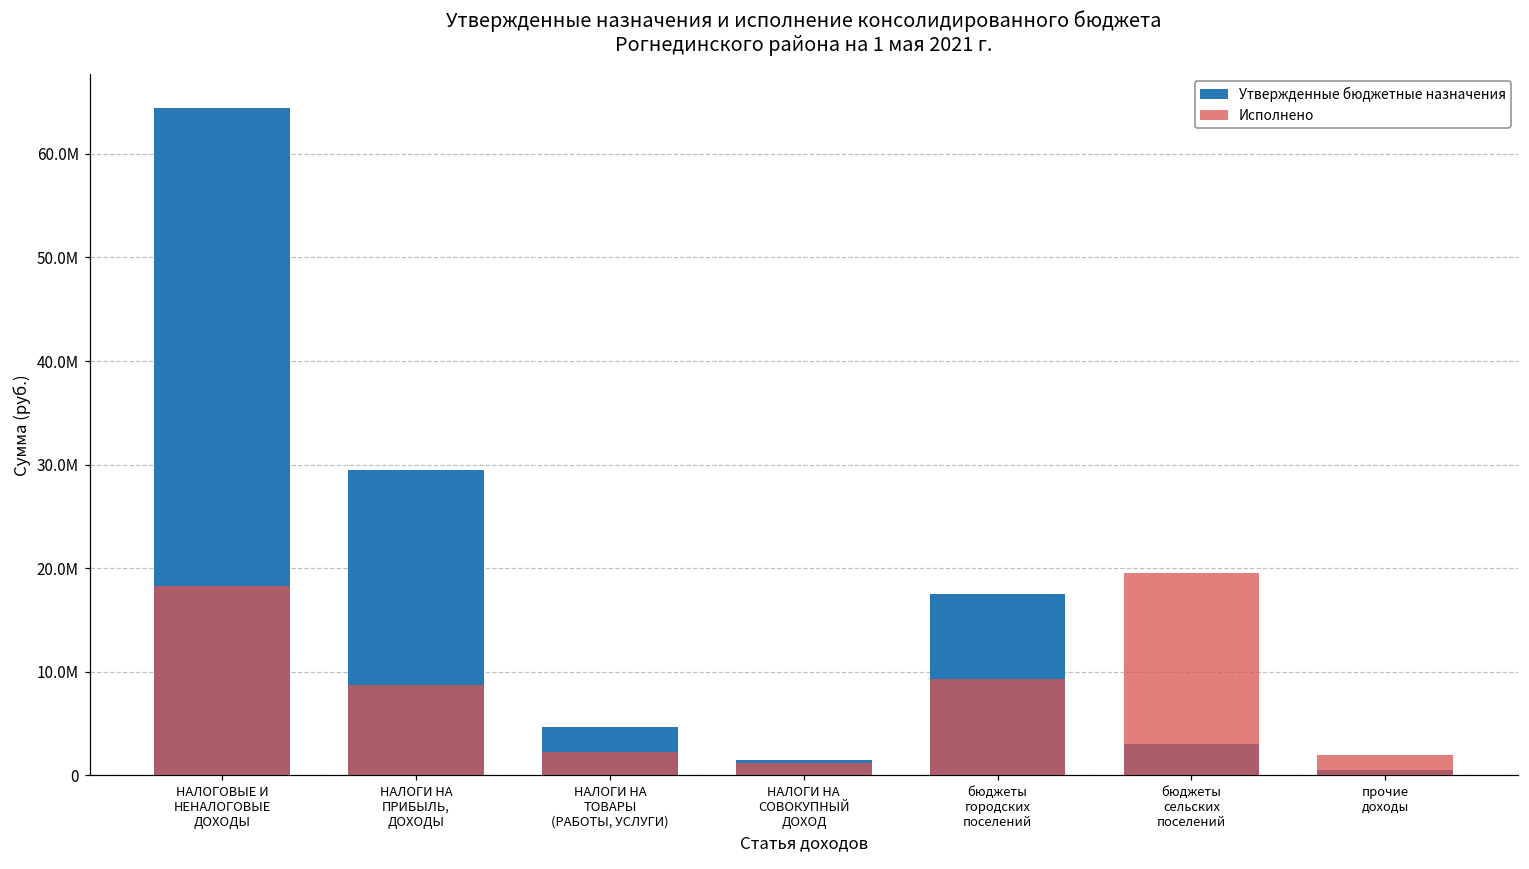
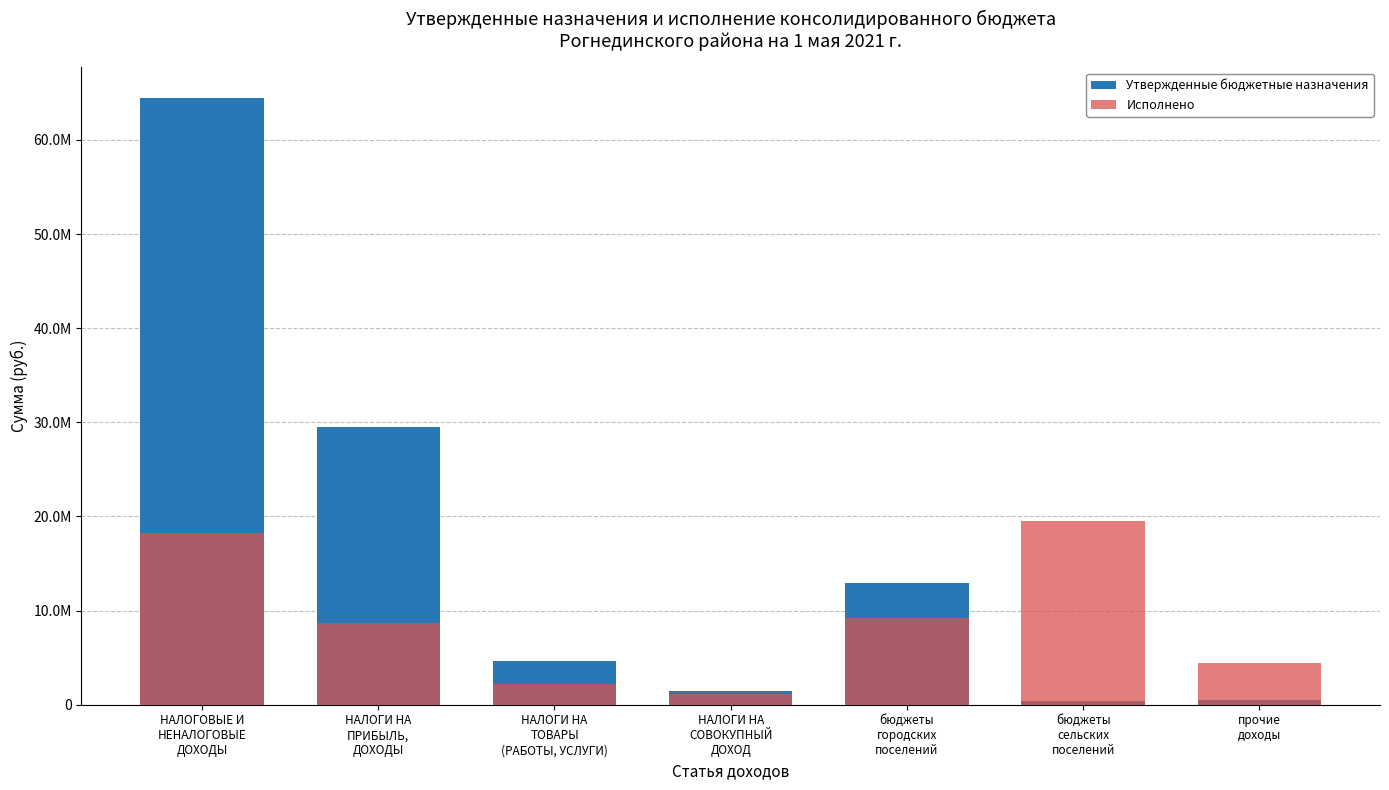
  {
    "Утвержденные бюджетные назначения": {
      "НАЛОГОВЫЕ И НЕНАЛОГОВЫЕ ДОХОДЫ": 64000000,
      "НАЛОГИ НА ПРИБЫЛЬ, ДОХОДЫ": 29000000,
      "НАЛОГИ НА ТОВАРЫ (РАБОТЫ, УСЛУГИ)": 5000000,
      "НАЛОГИ НА СОВОКУПНЫЙ ДОХОД": 1000000,
-     "бюджеты городских поселений": 18000000,
-     "бюджеты сельских поселений": 3000000
+     "бюджеты городских поселений": 13000000,
+     "бюджеты сельских поселений": 0
    },
    "Исполнено": {
      "бюджеты сельских поселений": 20000000,
-     "прочие доходы": 2000000
+     "прочие доходы": 4000000
    }
  }
